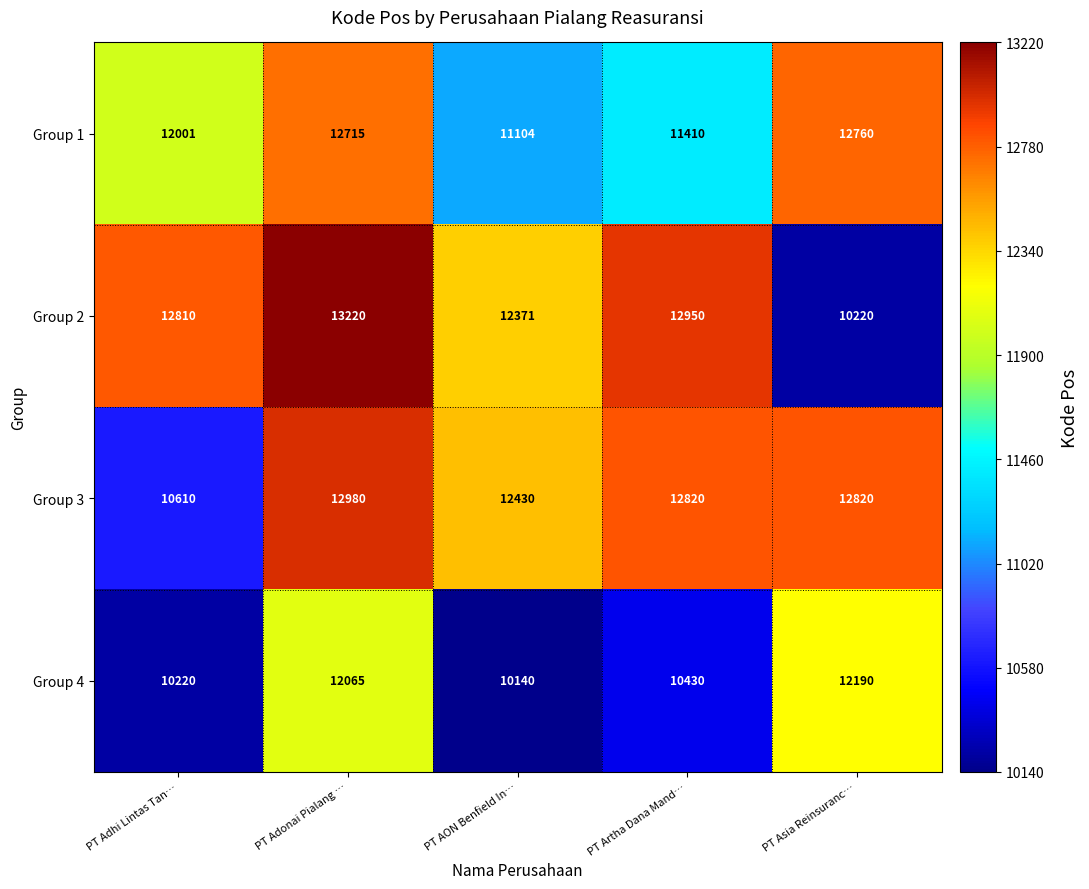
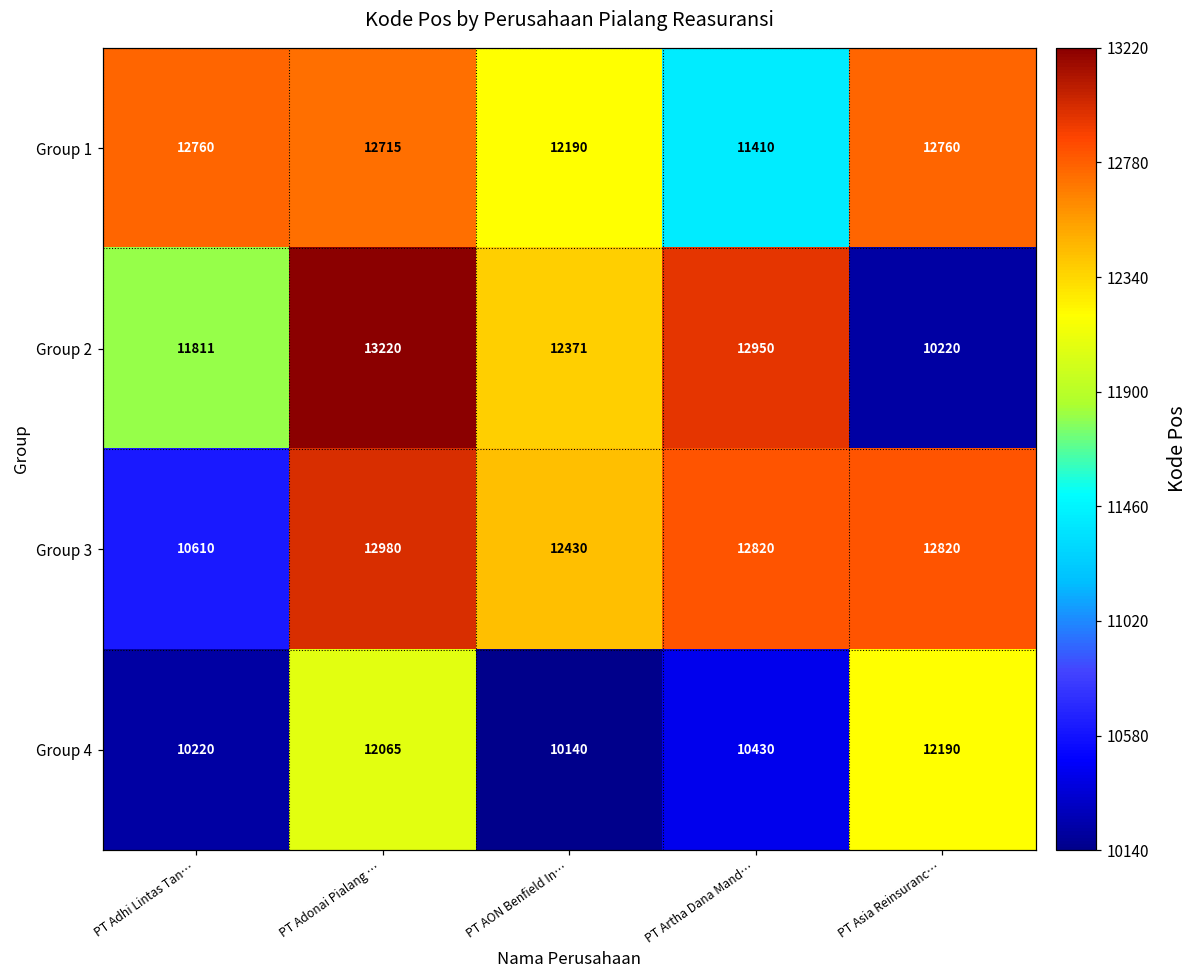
  {
    "Group 1": {
-     "PT Adhi Lintas Tan…": 12001,
+     "PT Adhi Lintas Tan…": 12760,
      "PT Adonai Pialang …": 12715,
-     "PT AON Benfield In…": 11104,
+     "PT AON Benfield In…": 12190,
      "PT Artha Dana Mand…": 11410,
      "PT Asia Reinsuranc…": 12760
    },
    "Group 2": {
-     "PT Adhi Lintas Tan…": 12810,
+     "PT Adhi Lintas Tan…": 11811,
      "PT Adonai Pialang …": 13220,
      "PT AON Benfield In…": 12371,
      "PT Artha Dana Mand…": 12950,
      "PT Asia Reinsuranc…": 10220
    },
    "Group 3": {
      "PT Adhi Lintas Tan…": 10610,
      "PT Adonai Pialang …": 12980,
      "PT AON Benfield In…": 12430,
      "PT Artha Dana Mand…": 12820,
      "PT Asia Reinsuranc…": 12820
    },
    "Group 4": {
      "PT Adhi Lintas Tan…": 10220,
      "PT Adonai Pialang …": 12065,
      "PT AON Benfield In…": 10140,
      "PT Artha Dana Mand…": 10430,
      "PT Asia Reinsuranc…": 12190
    }
  }
